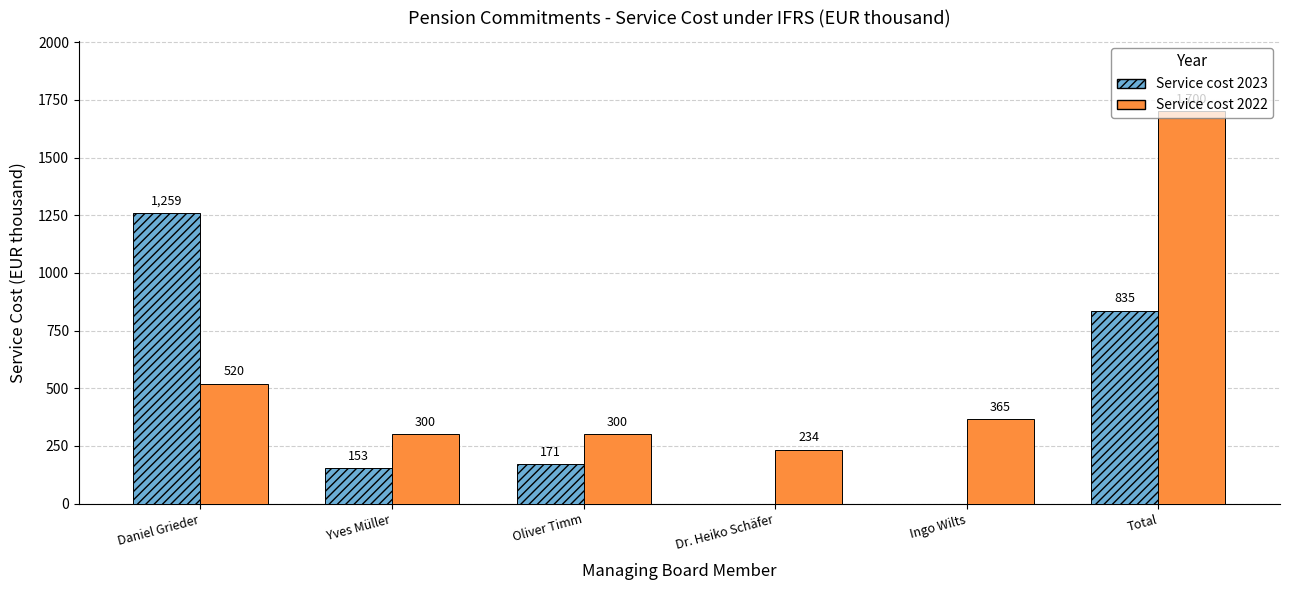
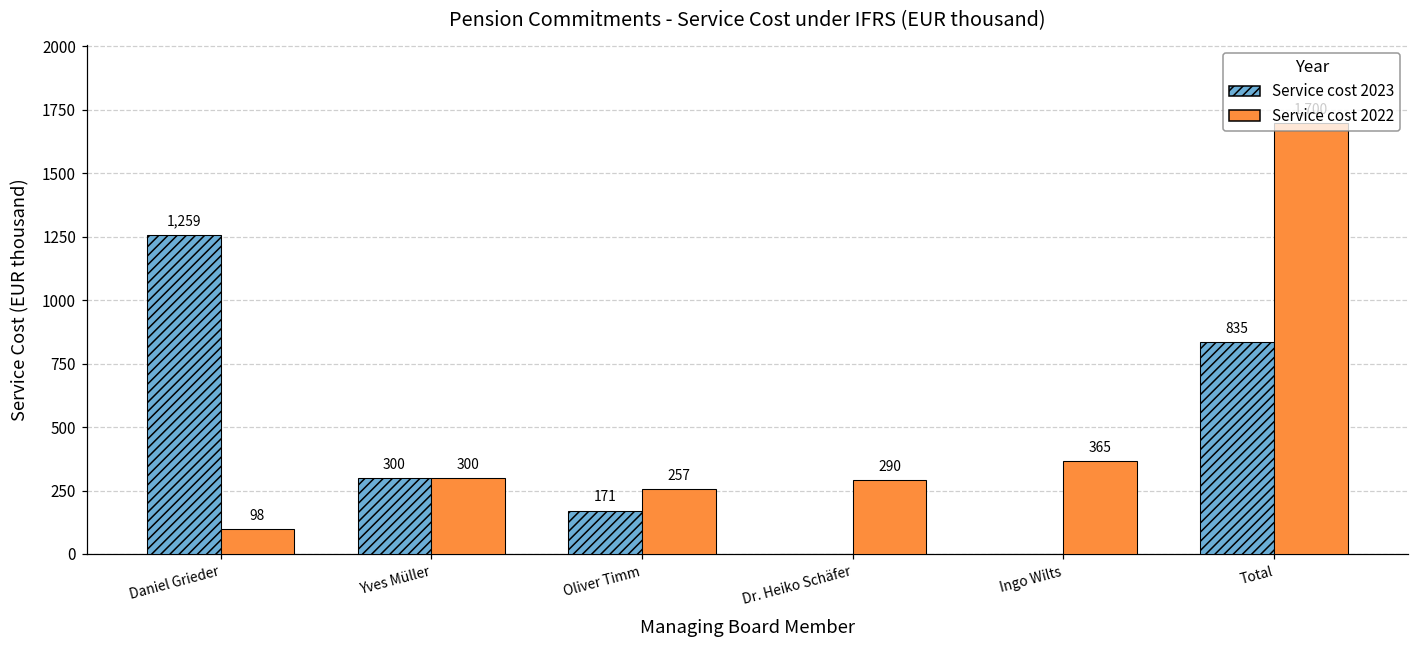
  {
    "Service cost 2023": {
      "Daniel Grieder": "1,259",
-     "Yves Müller": "153",
+     "Yves Müller": "300",
      "Oliver Timm": "171",
      "Total": "835"
    },
    "Service cost 2022": {
-     "Daniel Grieder": "520",
+     "Daniel Grieder": "98",
      "Yves Müller": "300",
-     "Oliver Timm": "300",
-     "Dr. Heiko Schäfer": "234",
+     "Oliver Timm": "257",
+     "Dr. Heiko Schäfer": "290",
      "Ingo Wilts": "365"
    }
  }
